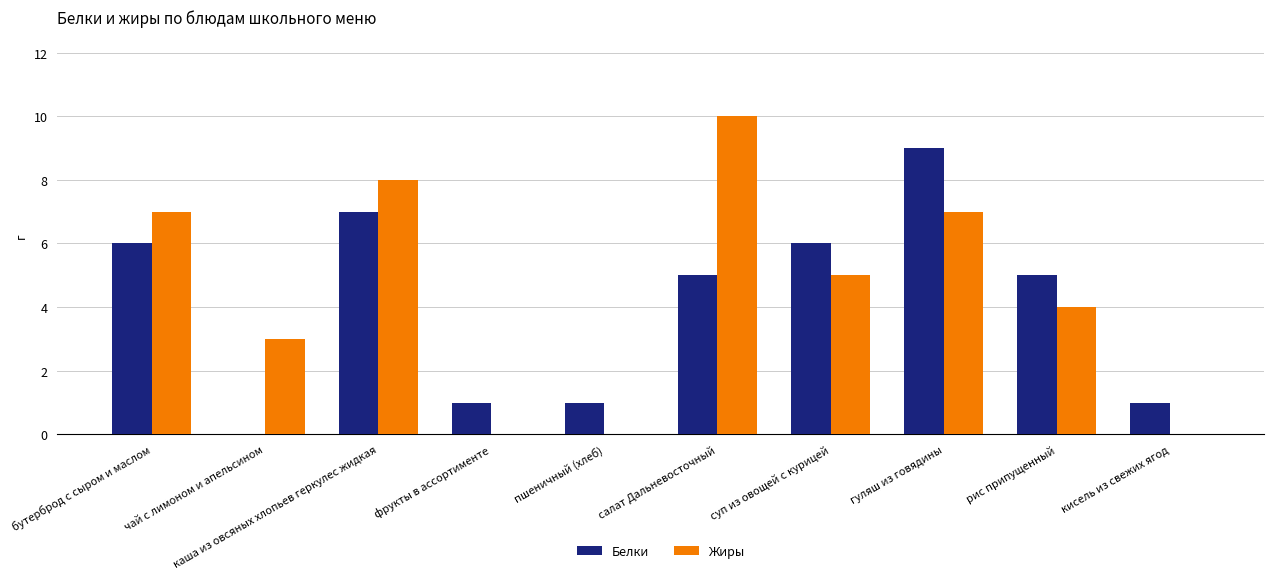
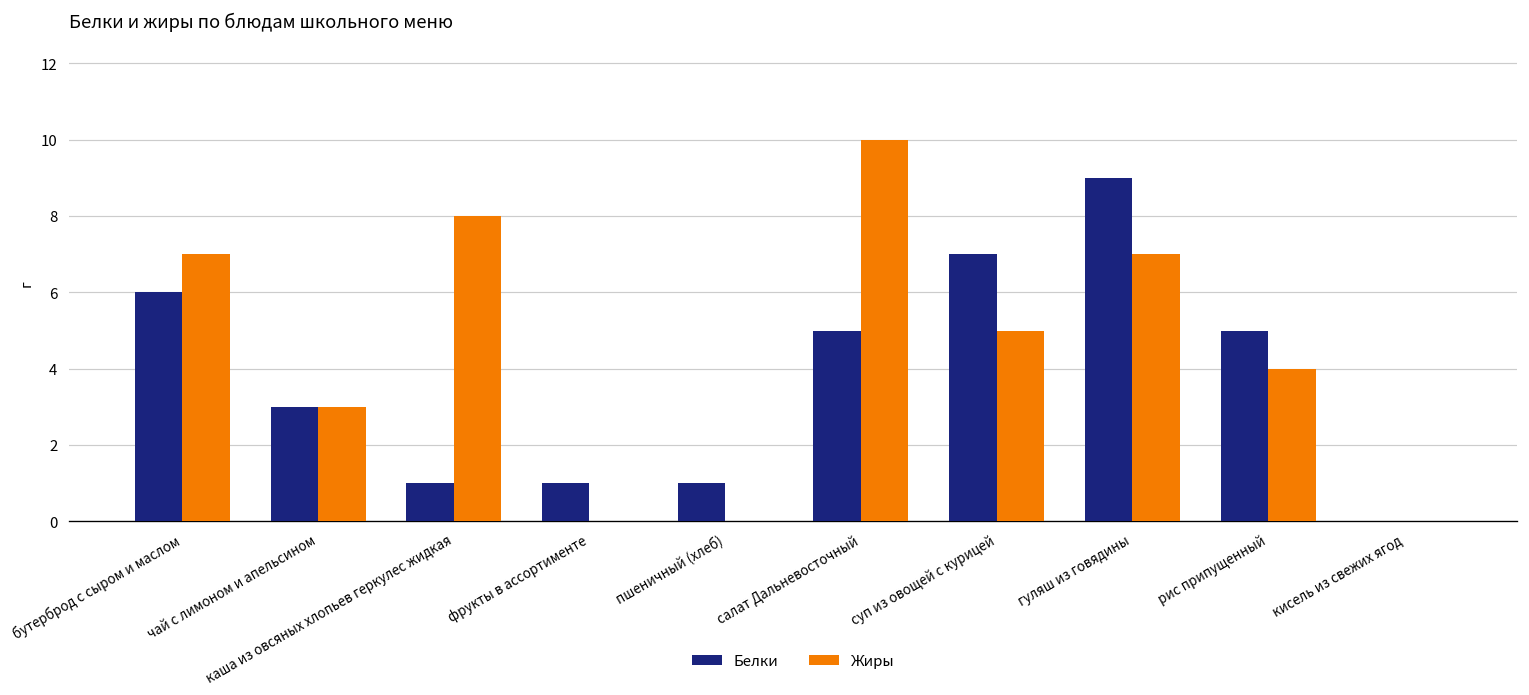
  {
    "Белки": {
      "бутерброд с сыром и маслом": 6,
-     "чай с лимоном и апельсином": 0,
-     "каша из овсяных хлопьев геркулес жидкая": 7,
+     "чай с лимоном и апельсином": 3,
+     "каша из овсяных хлопьев геркулес жидкая": 1,
      "фрукты в ассортименте": 1,
      "пшеничный (хлеб)": 1,
      "салат Дальневосточный": 5,
-     "суп из овощей с курицей": 6,
+     "суп из овощей с курицей": 7,
      "гуляш из говядины": 9,
      "рис припущенный": 5,
-     "кисель из свежих ягод": 1
+     "кисель из свежих ягод": 0
    },
    "Жиры": {
      "бутерброд с сыром и маслом": 7,
      "чай с лимоном и апельсином": 3,
      "каша из овсяных хлопьев геркулес жидкая": 8,
      "фрукты в ассортименте": 0,
      "пшеничный (хлеб)": 0,
      "салат Дальневосточный": 10,
      "суп из овощей с курицей": 5,
      "гуляш из говядины": 7,
      "рис припущенный": 4,
      "кисель из свежих ягод": 0
    }
  }
